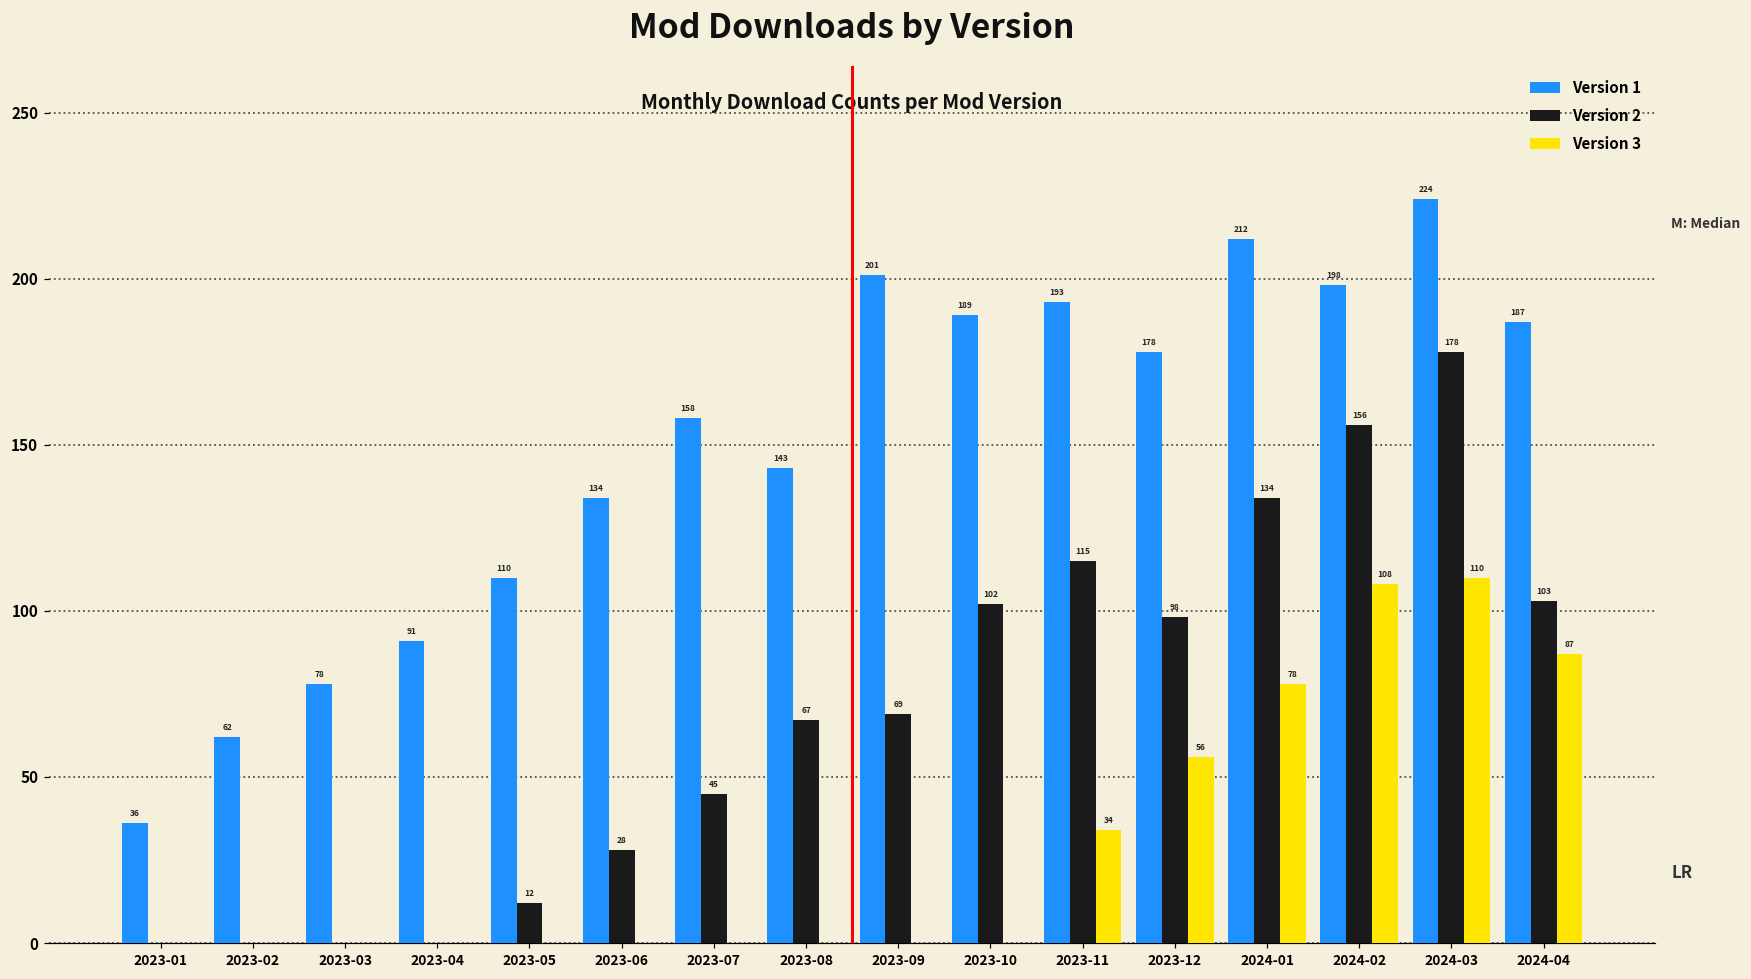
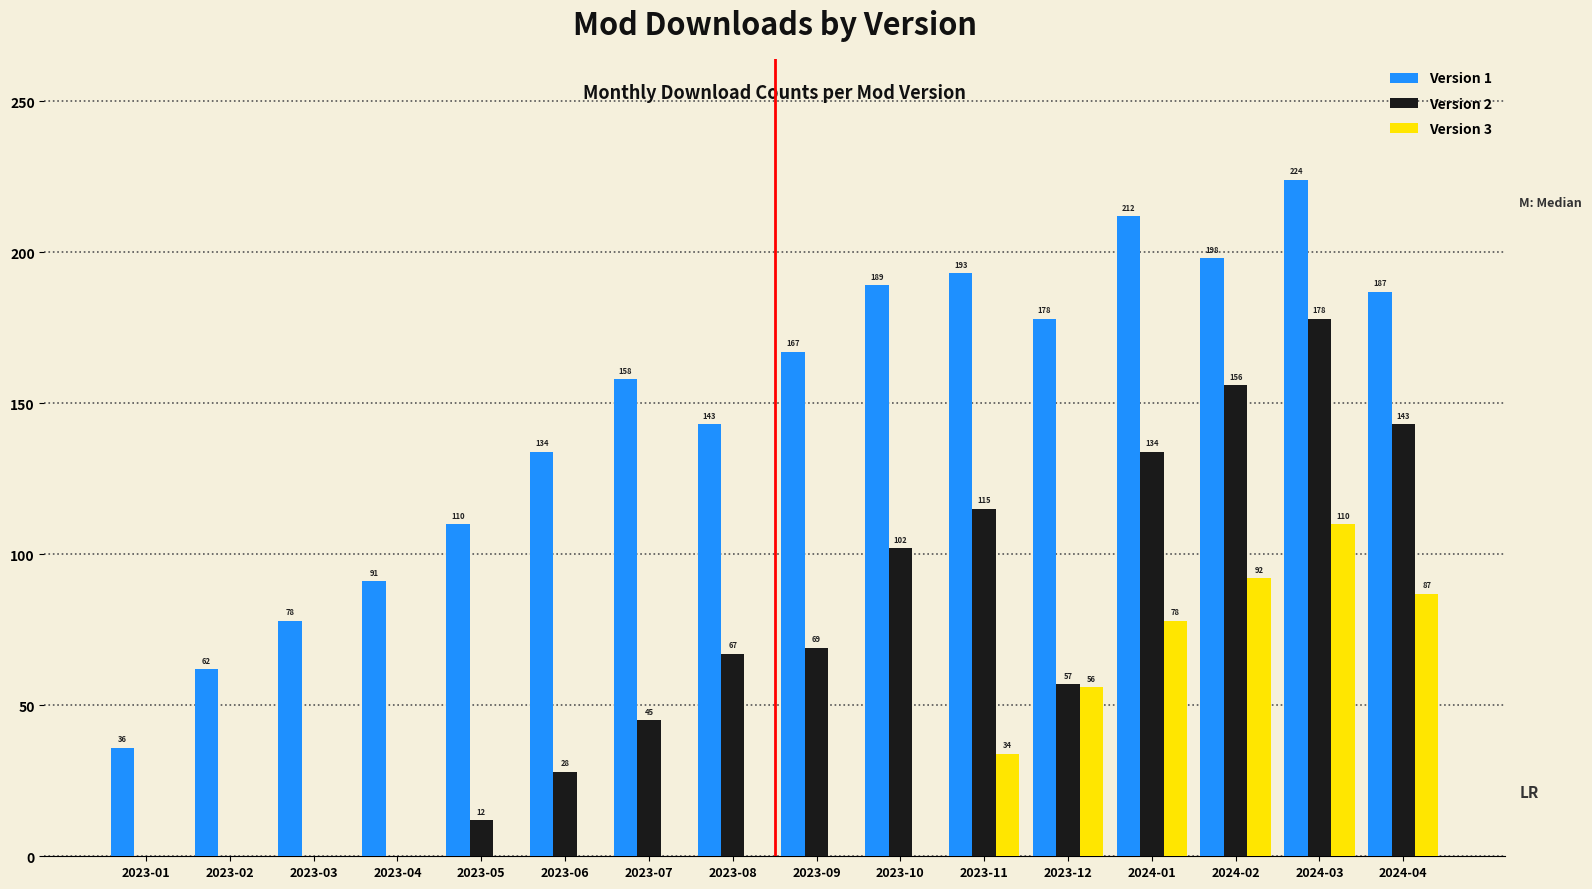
  {
    "Version 1": {
      "2023-01": 36,
      "2023-02": 62,
      "2023-03": 78,
      "2023-04": 91,
      "2023-05": 110,
      "2023-06": 134,
      "2023-07": 158,
      "2023-08": 143,
-     "2023-09": 201,
+     "2023-09": 167,
      "2023-10": 189,
      "2023-11": 193,
      "2023-12": 178,
      "2024-01": 212,
      "2024-02": 198,
      "2024-03": 224,
      "2024-04": 187
    },
    "Version 2": {
      "2023-05": 12,
      "2023-06": 28,
      "2023-07": 45,
      "2023-08": 67,
      "2023-09": 69,
      "2023-10": 102,
      "2023-11": 115,
-     "2023-12": 98,
+     "2023-12": 57,
      "2024-01": 134,
      "2024-02": 156,
      "2024-03": 178,
-     "2024-04": 103
+     "2024-04": 143
    },
    "Version 3": {
      "2023-11": 34,
      "2023-12": 56,
      "2024-01": 78,
-     "2024-02": 108,
+     "2024-02": 92,
      "2024-03": 110,
      "2024-04": 87
    }
  }
